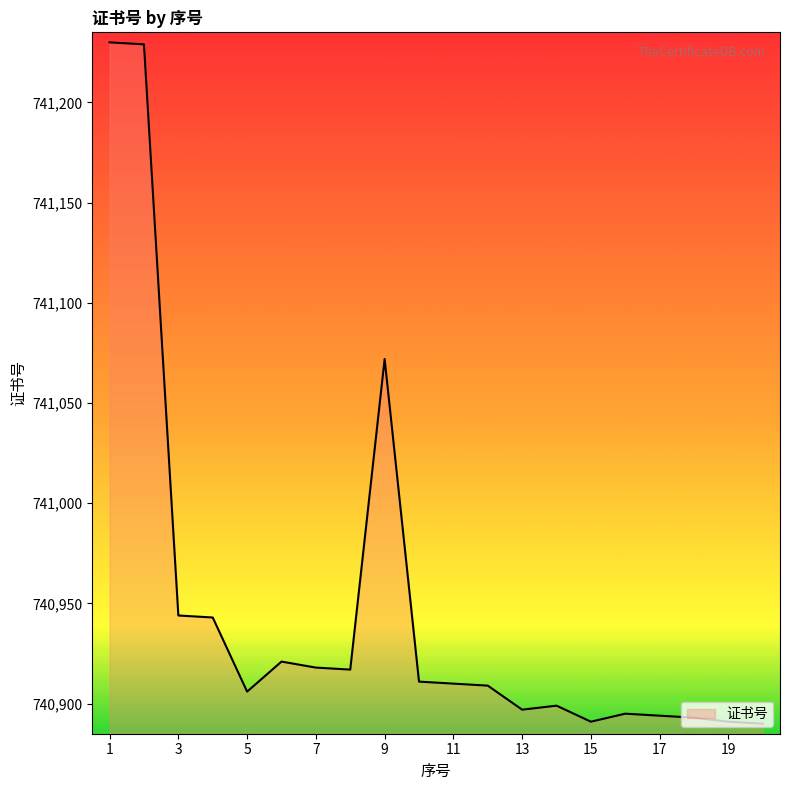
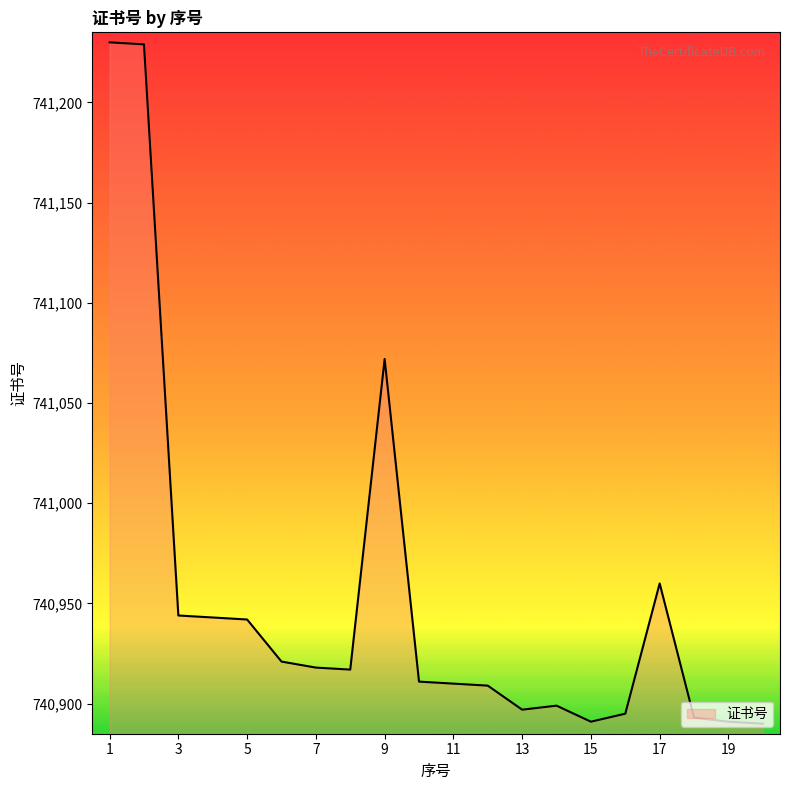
  {
    "1": "741,230",
    "3": "740,944",
-   "5": "740,906",
+   "5": "740,942",
    "7": "740,918",
    "9": "741,072",
    "11": "740,910",
    "13": "740,897",
    "15": "740,891",
-   "17": "740,894"
+   "17": "740,960"
  }
